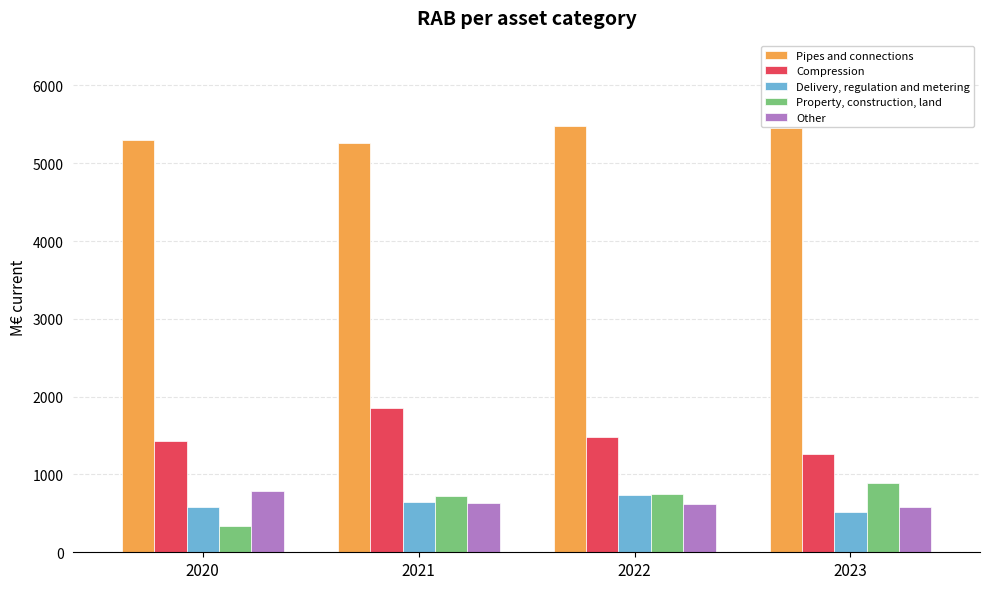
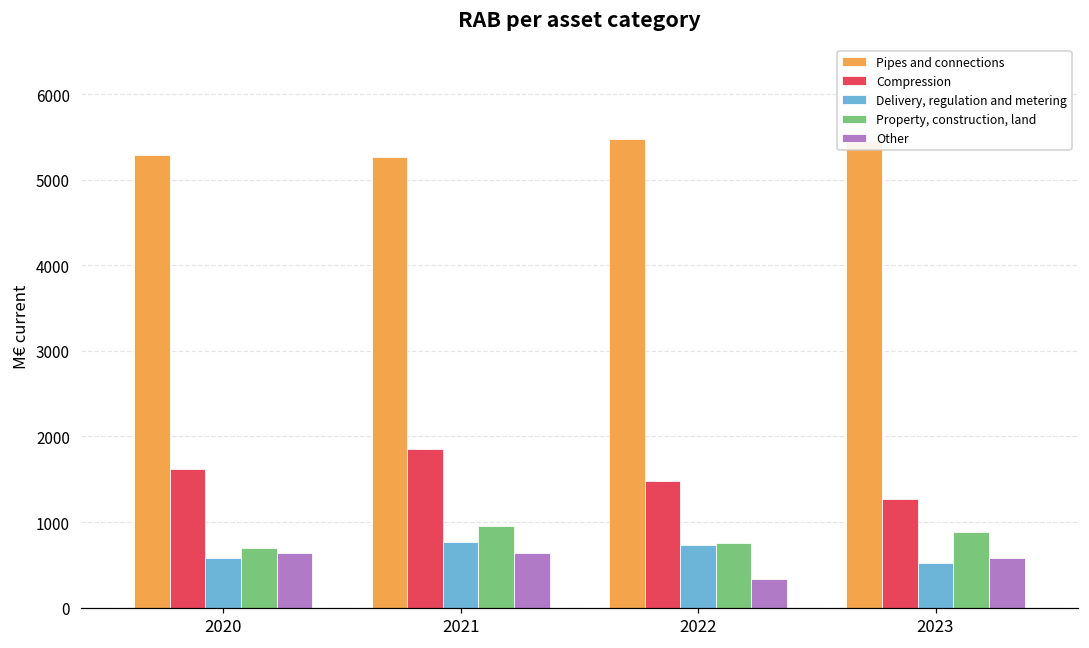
  {
    "Pipes and connections": {
      "2020": 5300,
      "2021": 5300,
      "2022": 5500,
      "2023": 5500
    },
    "Compression": {
-     "2020": 1400,
+     "2020": 1600,
      "2021": 1800,
      "2022": 1500,
      "2023": 1300
    },
    "Delivery, regulation and metering": {
      "2020": 600,
-     "2021": 700,
+     "2021": 800,
      "2022": 700,
      "2023": 500
    },
    "Property, construction, land": {
-     "2020": 300,
-     "2021": 700,
+     "2020": 700,
+     "2021": 1000,
      "2022": 800,
      "2023": 900
    },
    "Other": {
-     "2020": 800,
+     "2020": 600,
      "2021": 600,
-     "2022": 600,
+     "2022": 300,
      "2023": 600
    }
  }
